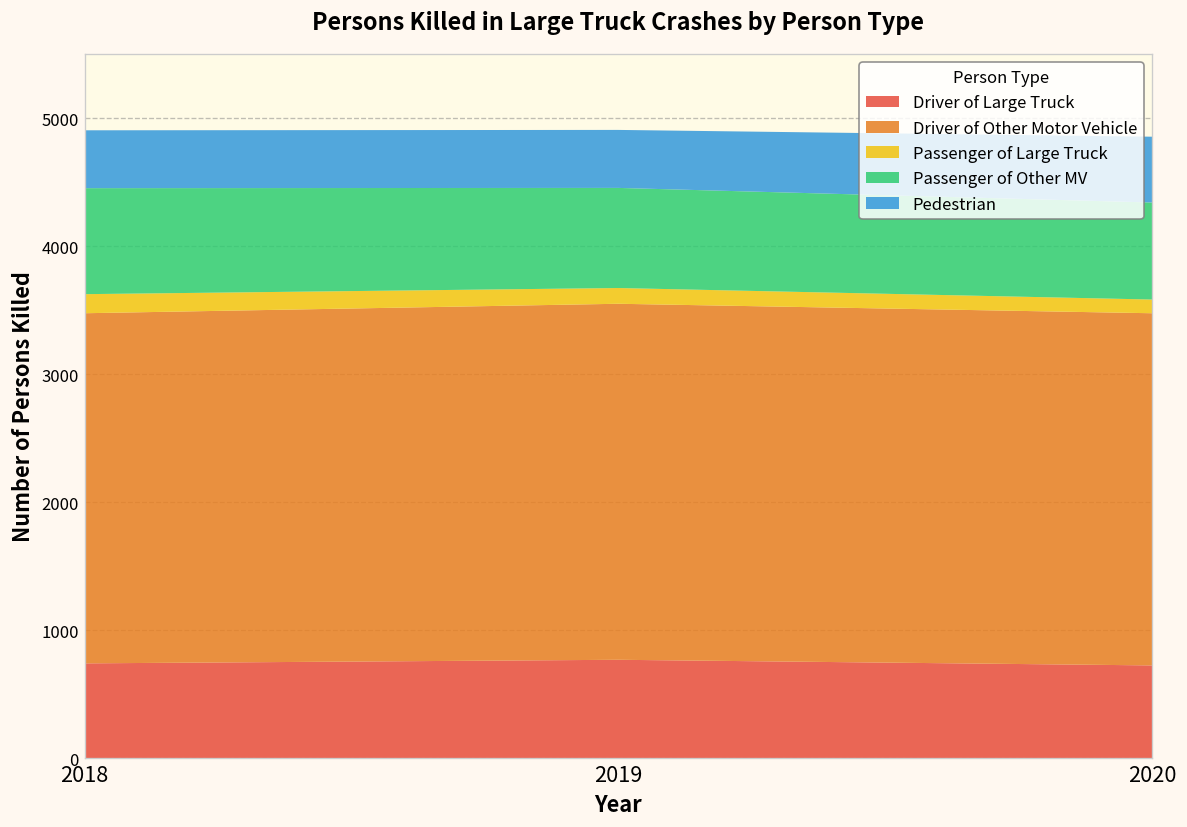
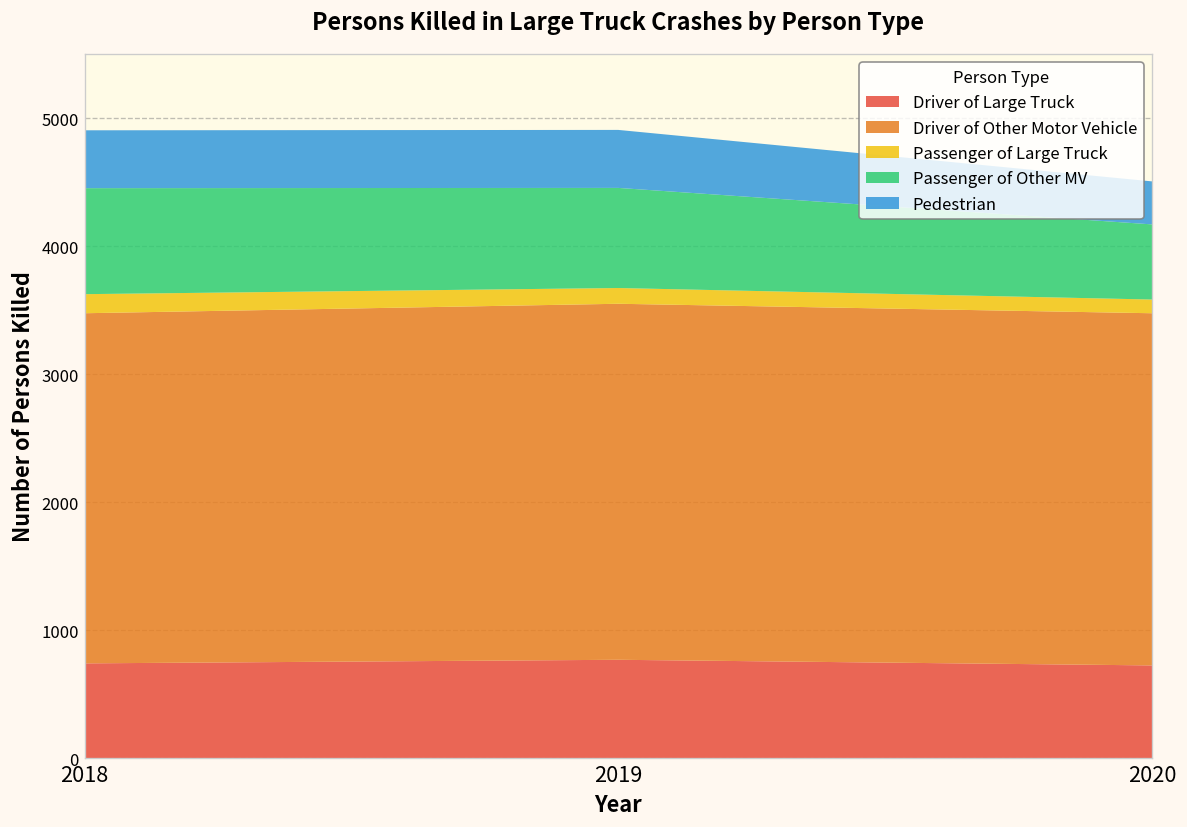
  {
    "Passenger of Large Truck": {
      "2018": 150,
      "2019": 120,
      "2020": 110
    },
    "Passenger of Other MV": {
      "2018": 830,
      "2019": 780,
-     "2020": 760
+     "2020": 590
    },
    "Pedestrian": {
      "2018": 450,
      "2019": 450,
-     "2020": 510
+     "2020": 340
    }
  }
